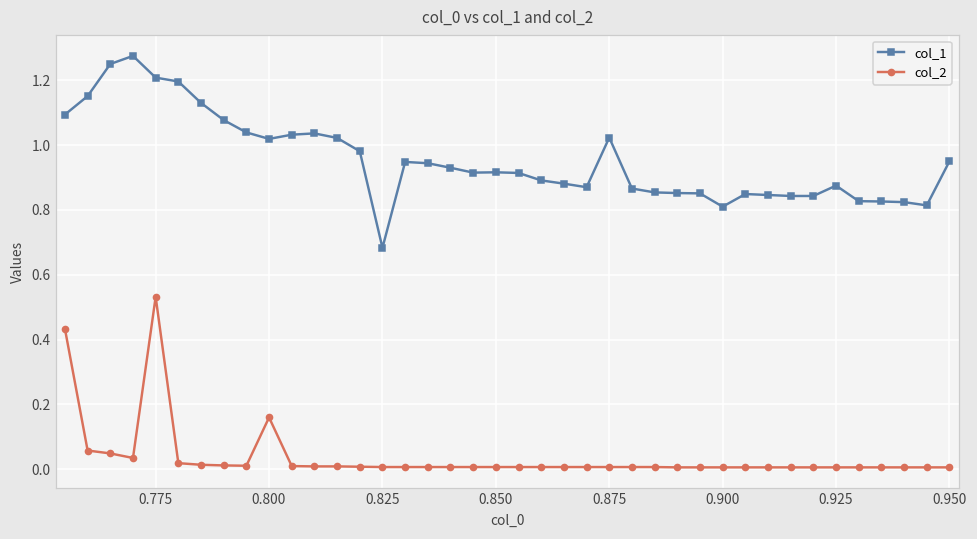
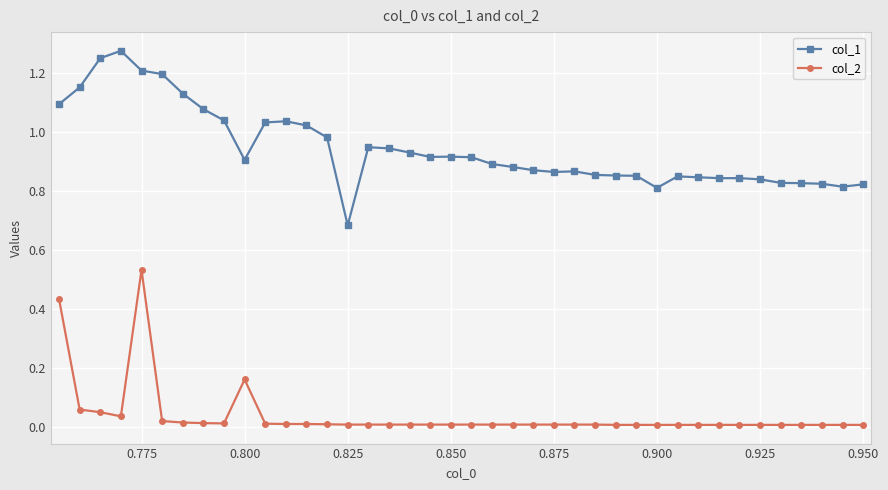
  {
    "col_1": {
      "0.775": 1.21,
-     "0.800": 1.02,
+     "0.800": 0.91,
      "0.825": 0.68,
      "0.850": 0.92,
-     "0.875": 1.02,
+     "0.875": 0.86,
      "0.900": 0.81,
-     "0.925": 0.88,
-     "0.950": 0.95
+     "0.925": 0.84,
+     "0.950": 0.82
    },
    "col_2": {
      "0.775": 0.53,
      "0.800": 0.16,
      "0.825": 0.01,
      "0.850": 0.01,
      "0.875": 0.01,
      "0.900": 0.01,
      "0.925": 0.01,
      "0.950": 0.01
    }
  }
